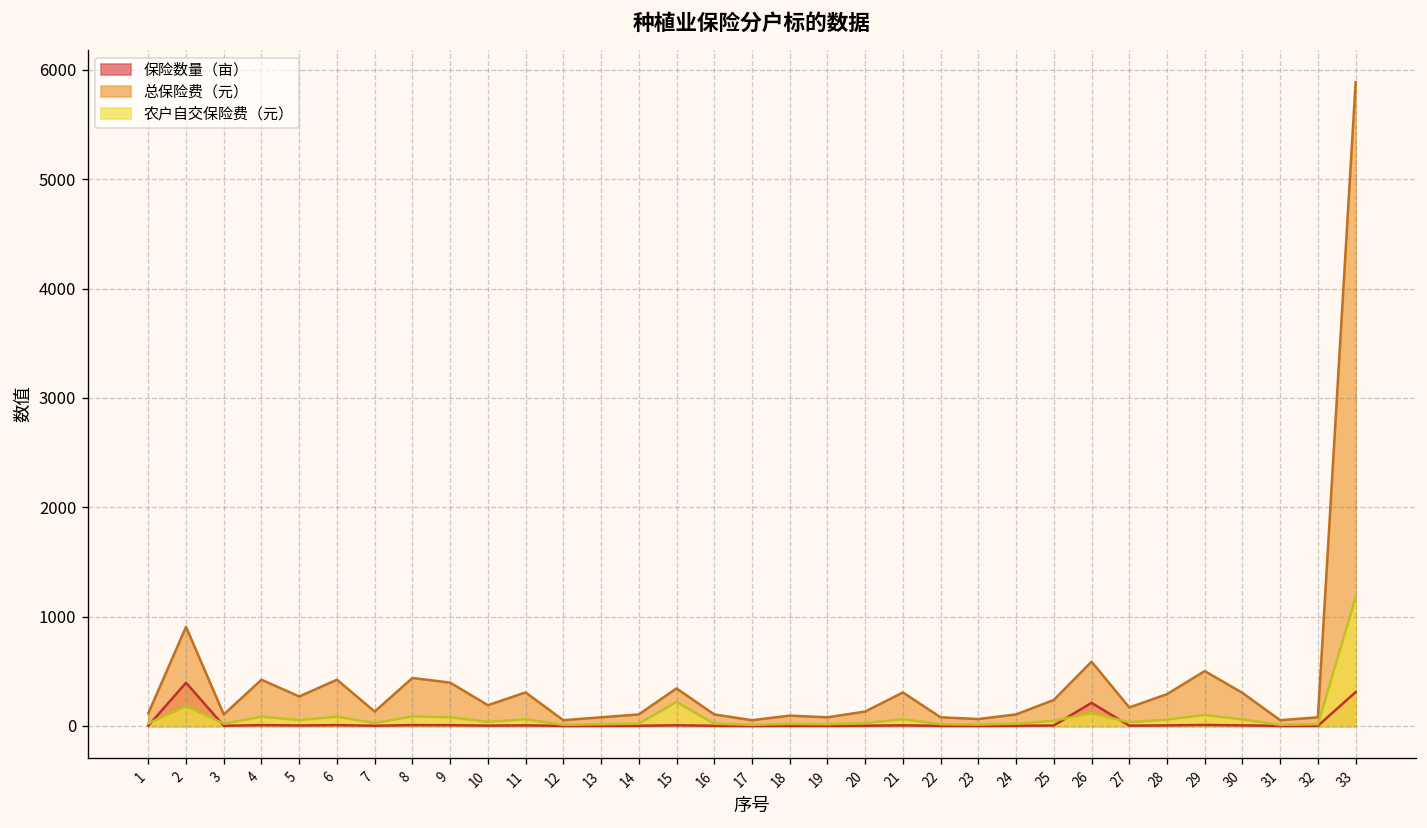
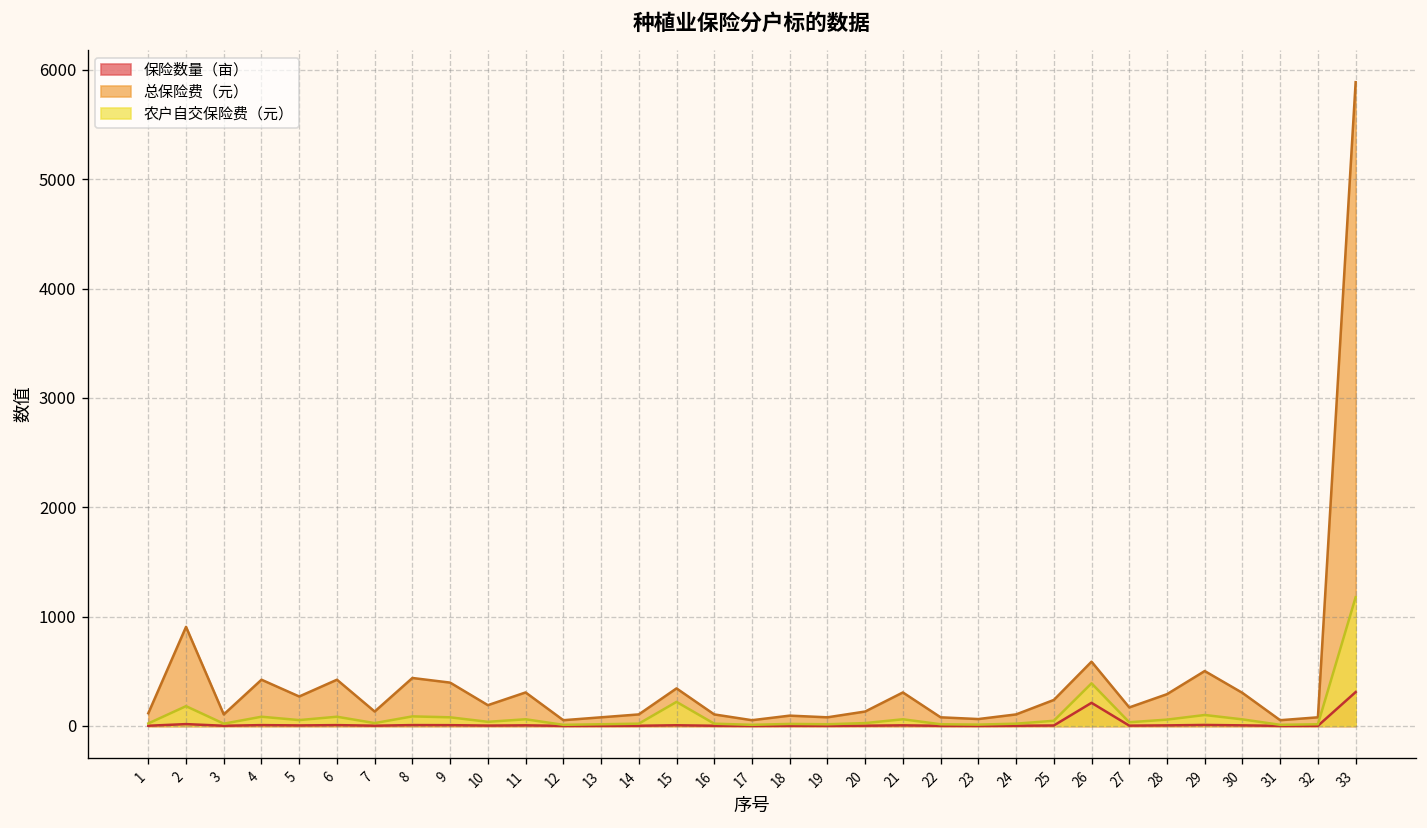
  {
    "保险数量（亩）": {
-     "2": 400,
+     "2": 0,
      "4": 0,
      "5": 0,
      "6": 0,
      "8": 0,
      "9": 0,
      "10": 0,
      "11": 0,
      "15": 0,
      "21": 0,
      "25": 0,
      "26": 200,
      "27": 0,
      "28": 0,
      "29": 0,
      "30": 0,
      "33": 300
    },
    "总保险费（元）": {
      "1": 100,
      "2": 900,
      "3": 100,
      "4": 400,
      "5": 300,
      "6": 400,
      "7": 100,
      "8": 400,
      "9": 400,
      "10": 200,
      "11": 300,
      "12": 100,
      "13": 100,
      "14": 100,
      "15": 300,
      "16": 100,
      "17": 100,
      "18": 100,
      "19": 100,
      "20": 100,
      "21": 300,
      "22": 100,
      "23": 100,
      "24": 100,
      "25": 200,
      "26": 600,
      "27": 200,
      "28": 300,
      "29": 500,
      "30": 300,
      "31": 100,
      "32": 100,
      "33": 5900
    },
    "农户自交保险费（元）": {
      "2": 200,
      "4": 100,
      "5": 100,
      "6": 100,
      "8": 100,
      "9": 100,
      "10": 0,
      "11": 100,
      "15": 200,
      "21": 100,
      "25": 0,
-     "26": 100,
+     "26": 400,
      "27": 0,
      "28": 100,
      "29": 100,
      "30": 100,
      "33": 1200
    }
  }
